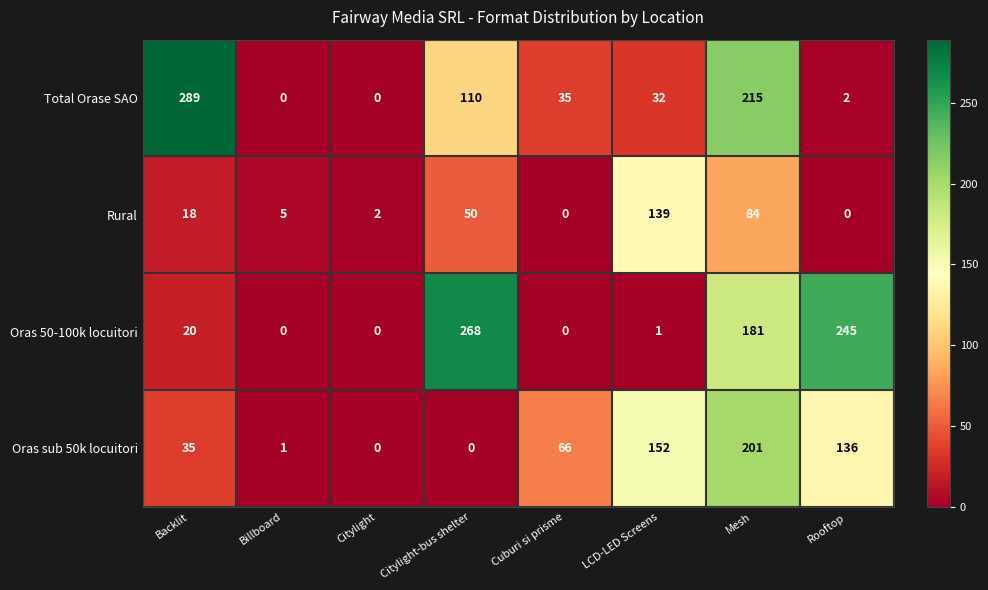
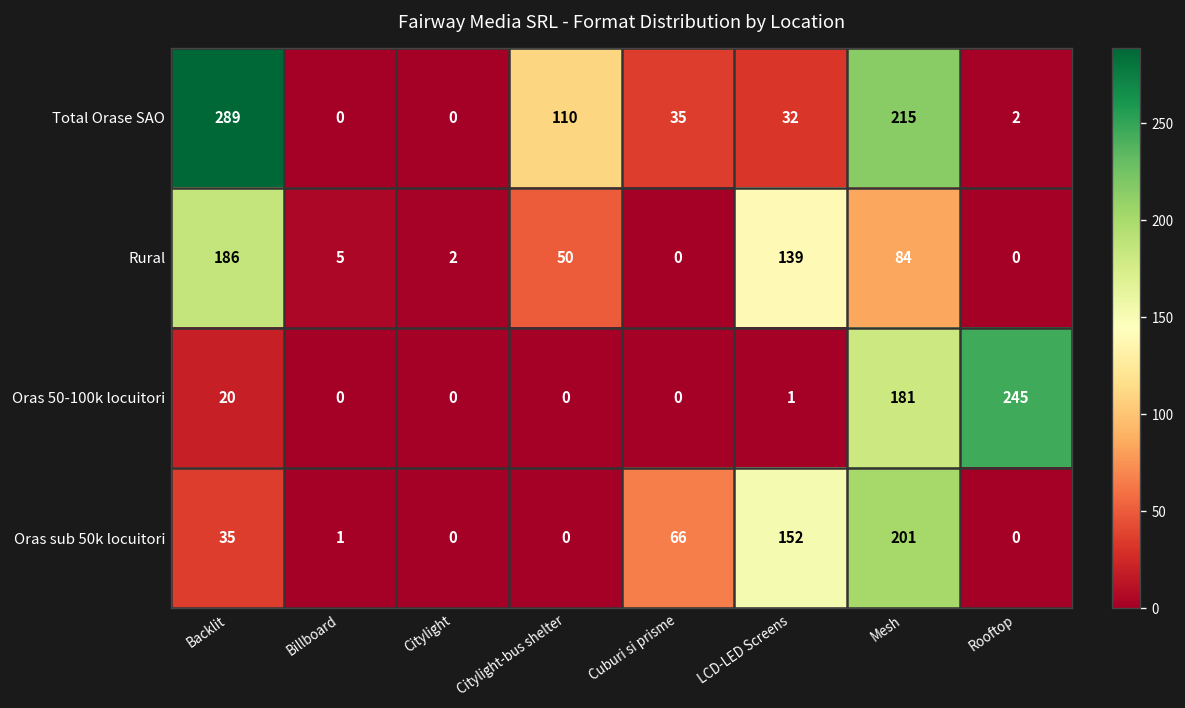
  {
    "Total Orase SAO": {
      "Backlit": 289,
      "Billboard": 0,
      "Citylight": 0,
      "Citylight-bus shelter": 110,
      "Cuburi si prisme": 35,
      "LCD-LED Screens": 32,
      "Mesh": 215,
      "Rooftop": 2
    },
    "Rural": {
-     "Backlit": 18,
+     "Backlit": 186,
      "Billboard": 5,
      "Citylight": 2,
      "Citylight-bus shelter": 50,
      "Cuburi si prisme": 0,
      "LCD-LED Screens": 139,
      "Mesh": 84,
      "Rooftop": 0
    },
    "Oras 50-100k locuitori": {
      "Backlit": 20,
      "Billboard": 0,
      "Citylight": 0,
-     "Citylight-bus shelter": 268,
+     "Citylight-bus shelter": 0,
      "Cuburi si prisme": 0,
      "LCD-LED Screens": 1,
      "Mesh": 181,
      "Rooftop": 245
    },
    "Oras sub 50k locuitori": {
      "Backlit": 35,
      "Billboard": 1,
      "Citylight": 0,
      "Citylight-bus shelter": 0,
      "Cuburi si prisme": 66,
      "LCD-LED Screens": 152,
      "Mesh": 201,
-     "Rooftop": 136
+     "Rooftop": 0
    }
  }
